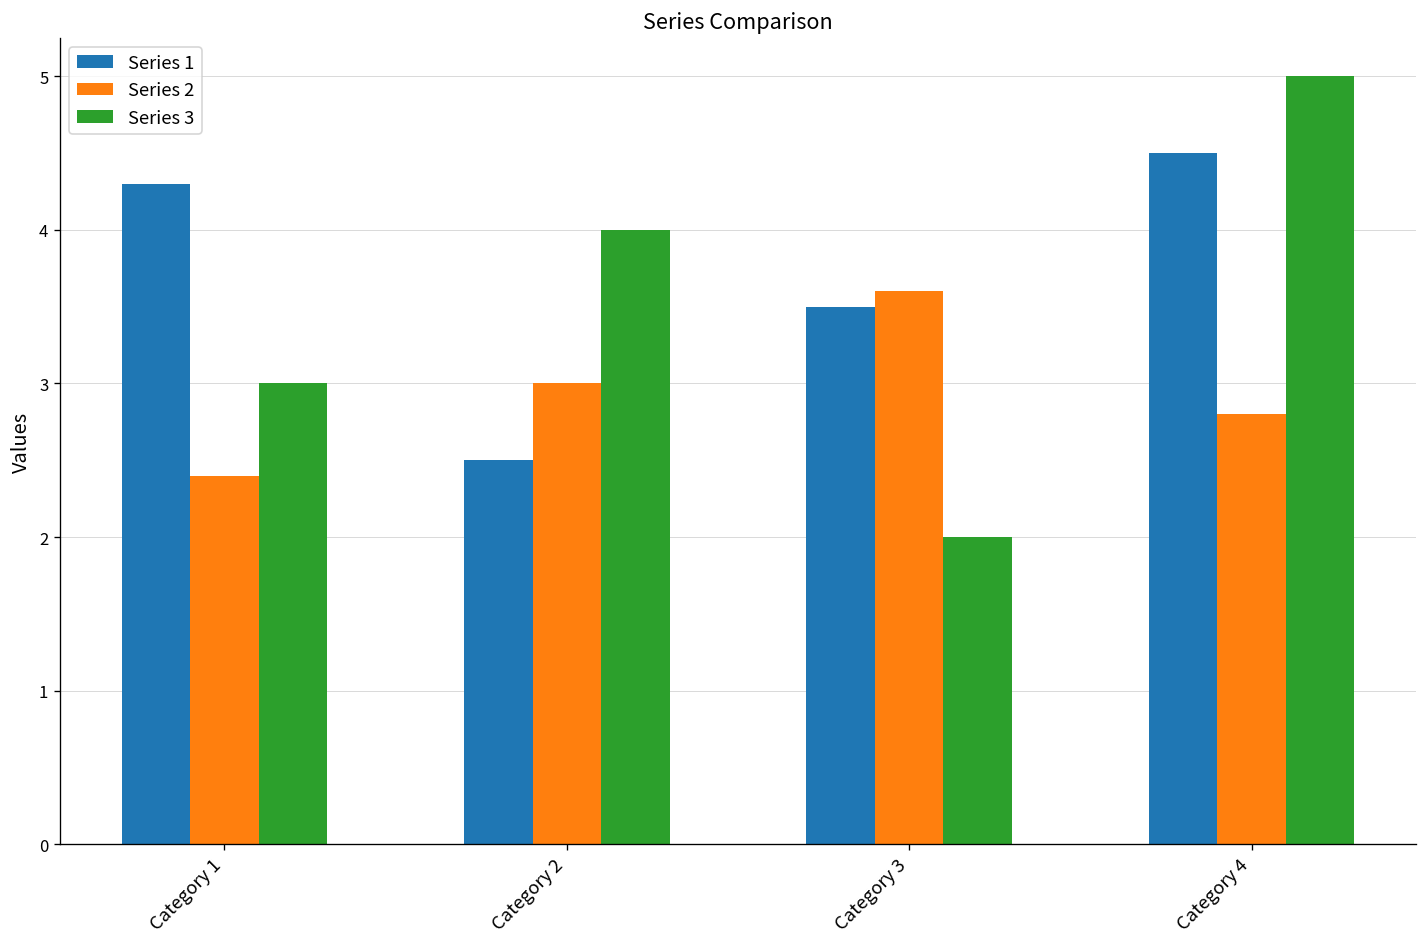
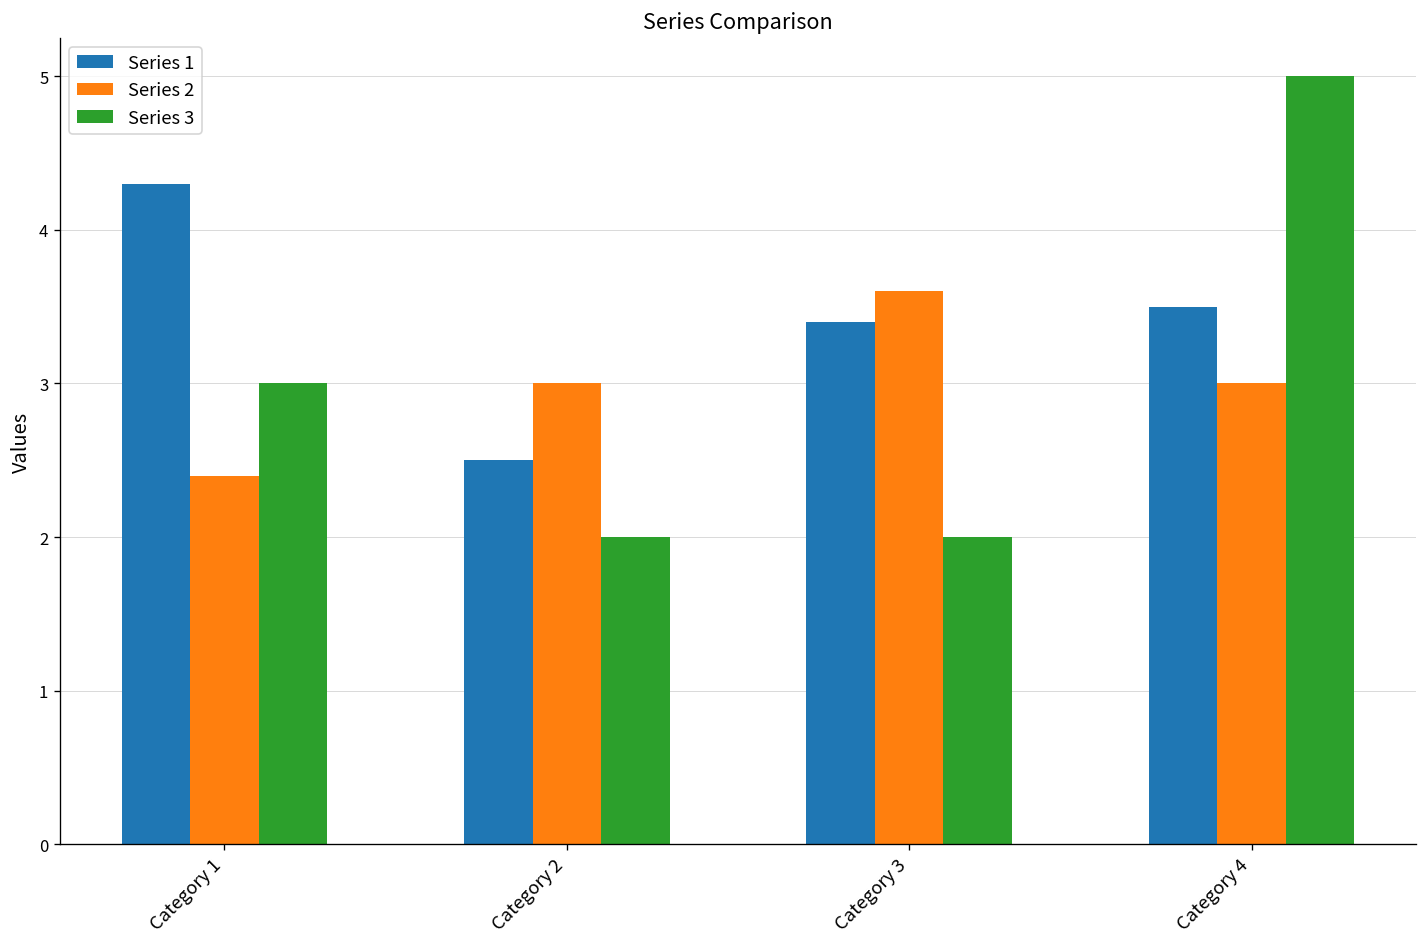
  {
    "Series 1": {
      "Category 1": 4.3,
      "Category 2": 2.5,
-     "Category 3": 3.5,
-     "Category 4": 4.5
+     "Category 3": 3.4,
+     "Category 4": 3.5
    },
    "Series 2": {
      "Category 1": 2.4,
      "Category 2": 3.0,
      "Category 3": 3.6,
-     "Category 4": 2.8
+     "Category 4": 3.0
    },
    "Series 3": {
      "Category 1": 3,
-     "Category 2": 4,
+     "Category 2": 2,
      "Category 3": 2,
      "Category 4": 5
    }
  }
